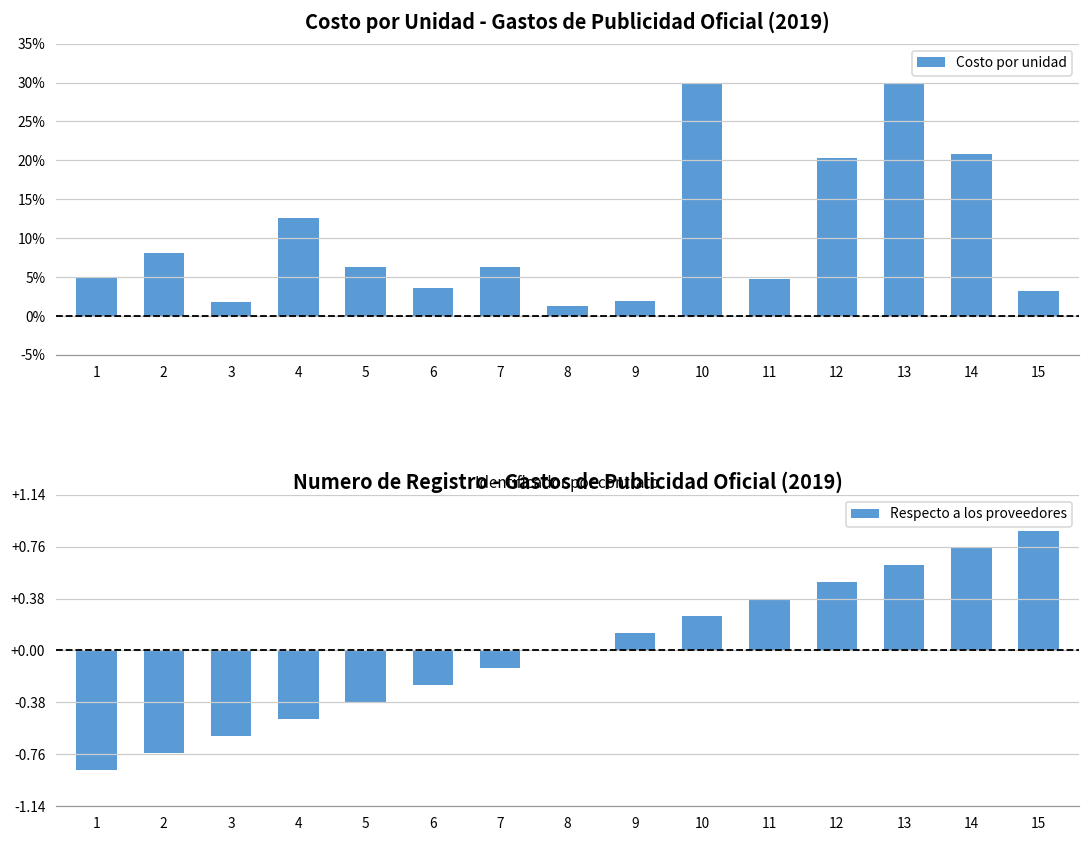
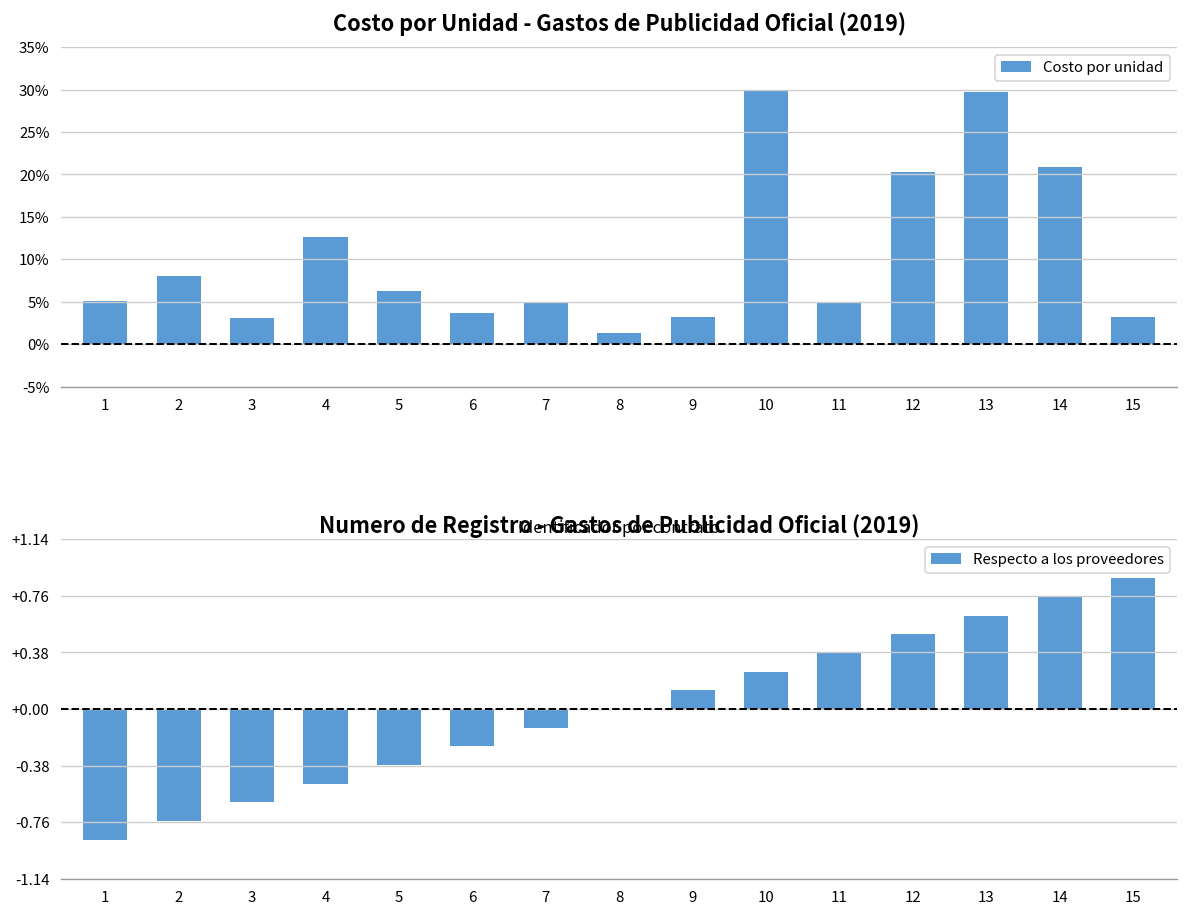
  {
    "Costo por Unidad - Gastos de Publicidad Oficial (2019)": {
      "1": "5%",
      "2": "8%",
-     "3": "2%",
+     "3": "3%",
      "4": "13%",
      "5": "6%",
      "6": "4%",
-     "7": "6%",
+     "7": "5%",
      "8": "1%",
-     "9": "2%",
+     "9": "3%",
      "10": "30%",
      "11": "5%",
      "12": "20%",
      "13": "30%",
      "14": "21%",
      "15": "3%"
    }
  }
